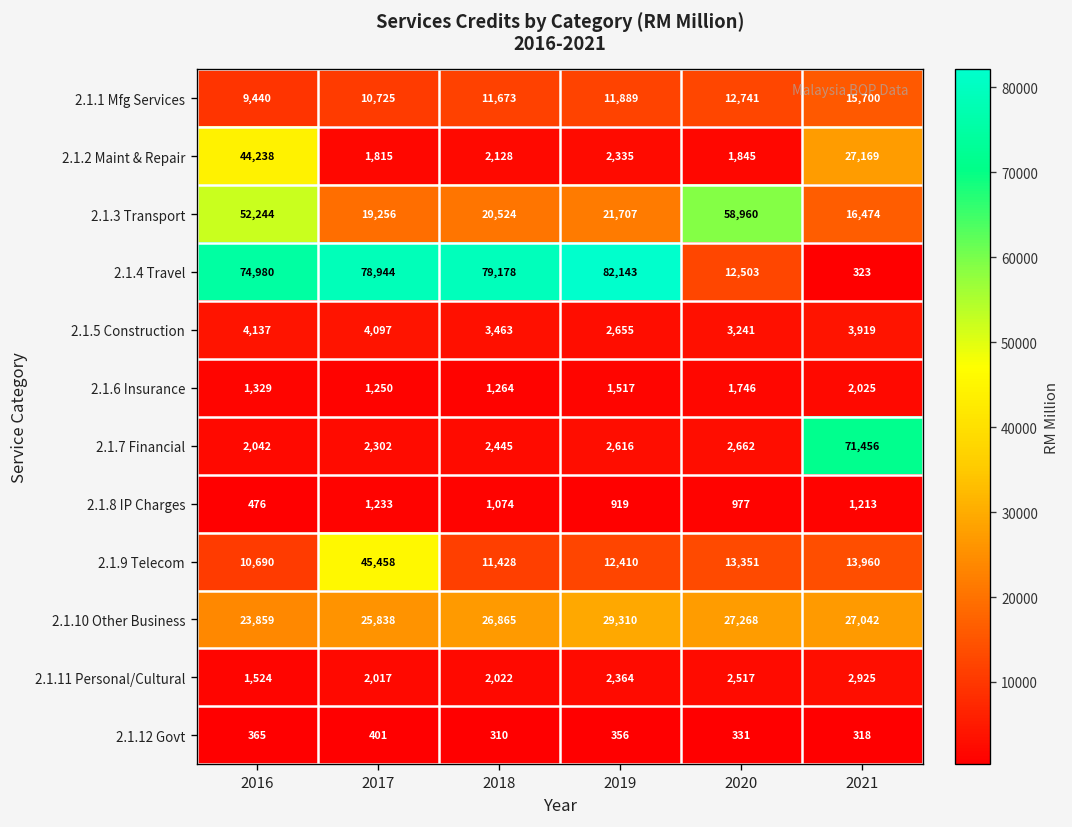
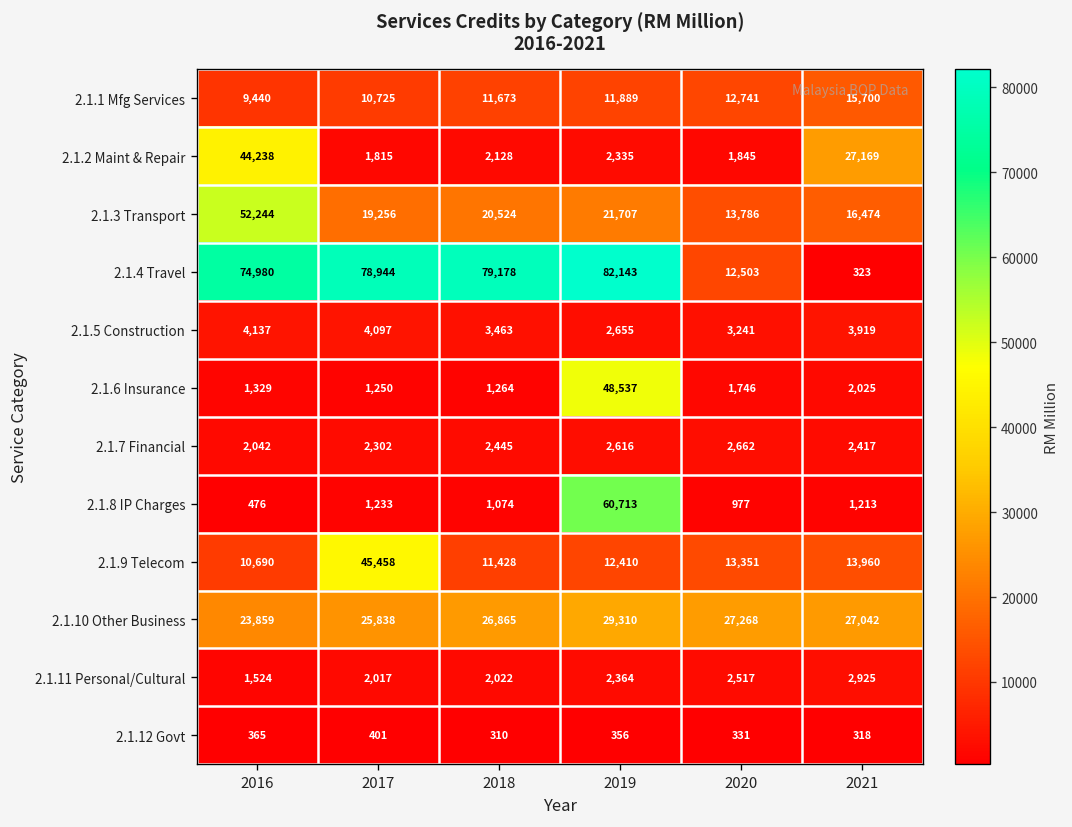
  {
    "2.1.1 Mfg Services": {
      "2016": "9,440",
      "2017": "10,725",
      "2018": "11,673",
      "2019": "11,889",
      "2020": "12,741"
    },
    "2.1.2 Maint & Repair": {
      "2016": "44,238",
      "2017": "1,815",
      "2018": "2,128",
      "2019": "2,335",
      "2020": "1,845",
      "2021": "27,169"
    },
    "2.1.3 Transport": {
      "2016": "52,244",
      "2017": "19,256",
      "2018": "20,524",
      "2019": "21,707",
-     "2020": "58,960",
+     "2020": "13,786",
      "2021": "16,474"
    },
    "2.1.4 Travel": {
      "2016": "74,980",
      "2017": "78,944",
      "2018": "79,178",
      "2019": "82,143",
      "2020": "12,503",
      "2021": "323"
    },
    "2.1.5 Construction": {
      "2016": "4,137",
      "2017": "4,097",
      "2018": "3,463",
      "2019": "2,655",
      "2020": "3,241",
      "2021": "3,919"
    },
    "2.1.6 Insurance": {
      "2016": "1,329",
      "2017": "1,250",
      "2018": "1,264",
-     "2019": "1,517",
+     "2019": "48,537",
      "2020": "1,746",
      "2021": "2,025"
    },
    "2.1.7 Financial": {
      "2016": "2,042",
      "2017": "2,302",
      "2018": "2,445",
      "2019": "2,616",
      "2020": "2,662",
-     "2021": "71,456"
+     "2021": "2,417"
    },
    "2.1.8 IP Charges": {
      "2016": "476",
      "2017": "1,233",
      "2018": "1,074",
-     "2019": "919",
+     "2019": "60,713",
      "2020": "977",
      "2021": "1,213"
    },
    "2.1.9 Telecom": {
      "2016": "10,690",
      "2017": "45,458",
      "2018": "11,428",
      "2019": "12,410",
      "2020": "13,351",
      "2021": "13,960"
    },
    "2.1.10 Other Business": {
      "2016": "23,859",
      "2017": "25,838",
      "2018": "26,865",
      "2019": "29,310",
      "2020": "27,268",
      "2021": "27,042"
    },
    "2.1.11 Personal/Cultural": {
      "2016": "1,524",
      "2017": "2,017",
      "2018": "2,022",
      "2019": "2,364",
      "2020": "2,517",
      "2021": "2,925"
    },
    "2.1.12 Govt": {
      "2016": "365",
      "2017": "401",
      "2018": "310",
      "2019": "356",
      "2020": "331",
      "2021": "318"
    }
  }
